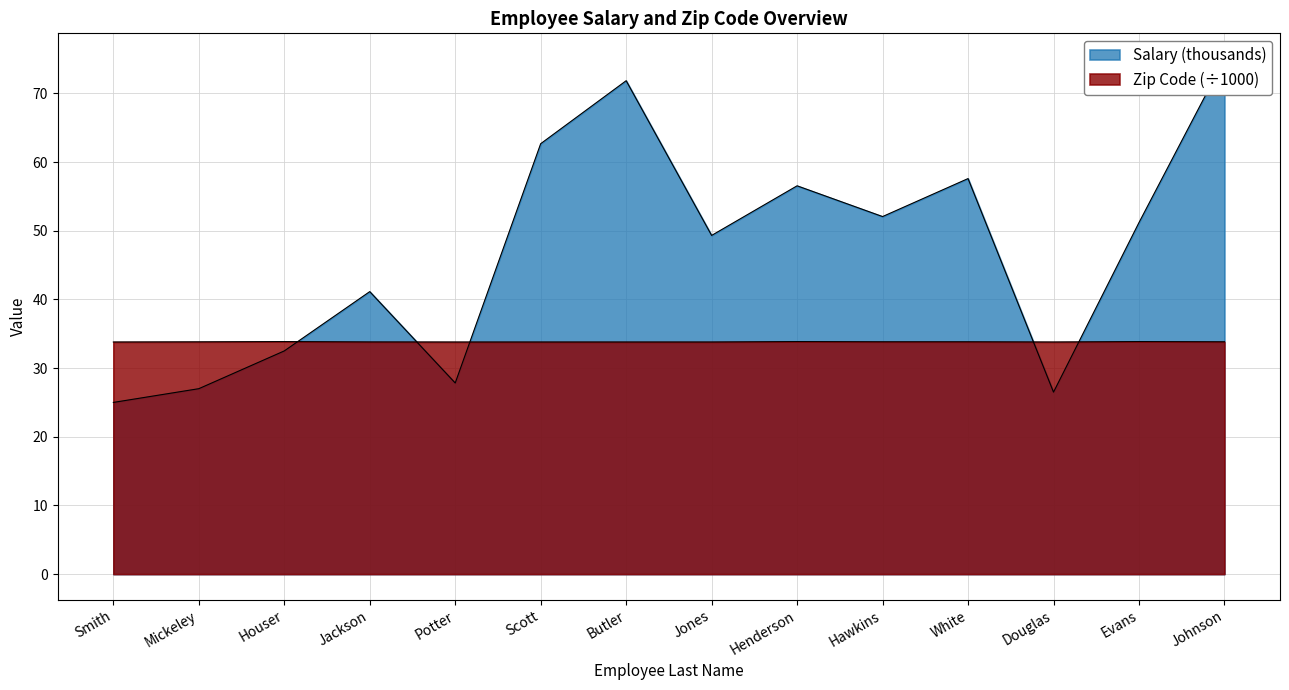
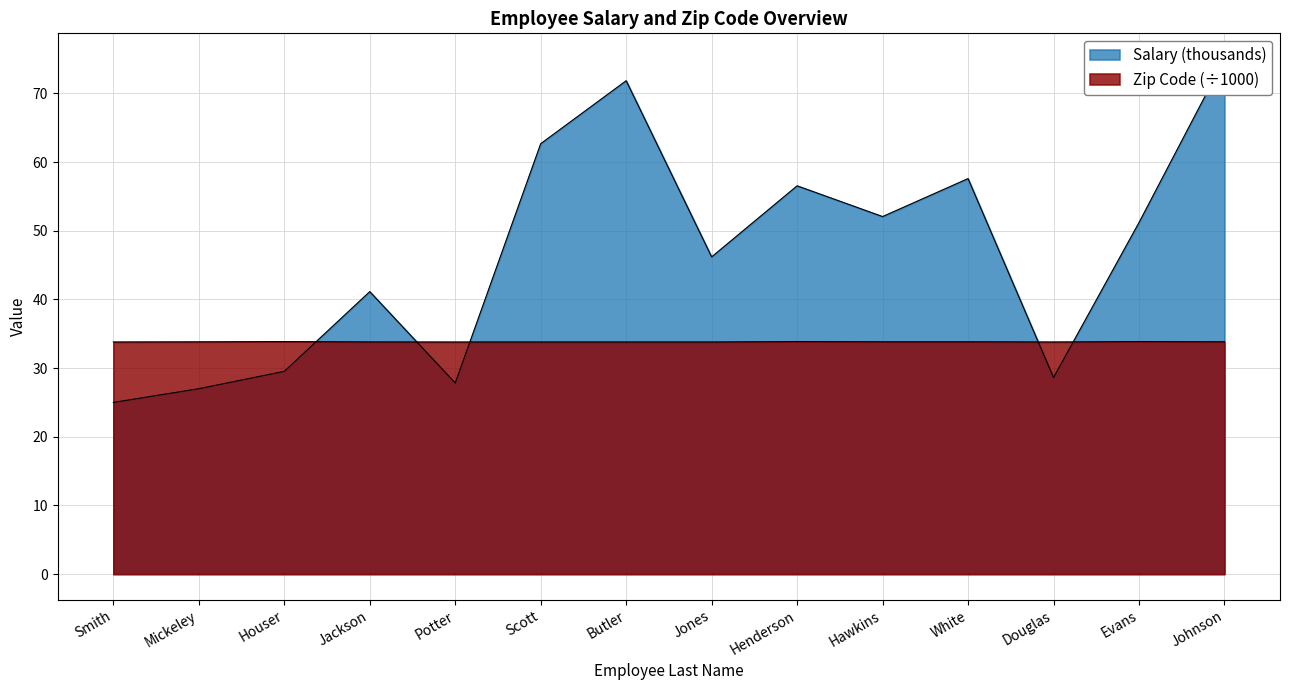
  {
    "Salary (thousands)": {
      "Smith": 25,
      "Mickeley": 27,
-     "Houser": 33,
+     "Houser": 30,
      "Jackson": 41,
      "Potter": 28,
      "Scott": 63,
      "Butler": 72,
-     "Jones": 49,
+     "Jones": 46,
      "Henderson": 57,
      "Hawkins": 52,
      "White": 58,
-     "Douglas": 27,
+     "Douglas": 29,
      "Evans": 51
    },
    "Zip Code (÷1000)": {
      "Smith": 34,
      "Mickeley": 34,
      "Houser": 34,
      "Jackson": 34,
      "Potter": 34,
      "Scott": 34,
      "Butler": 34,
      "Jones": 34,
      "Henderson": 34,
      "Hawkins": 34,
      "White": 34,
      "Douglas": 34,
      "Evans": 34,
      "Johnson": 34
    }
  }
